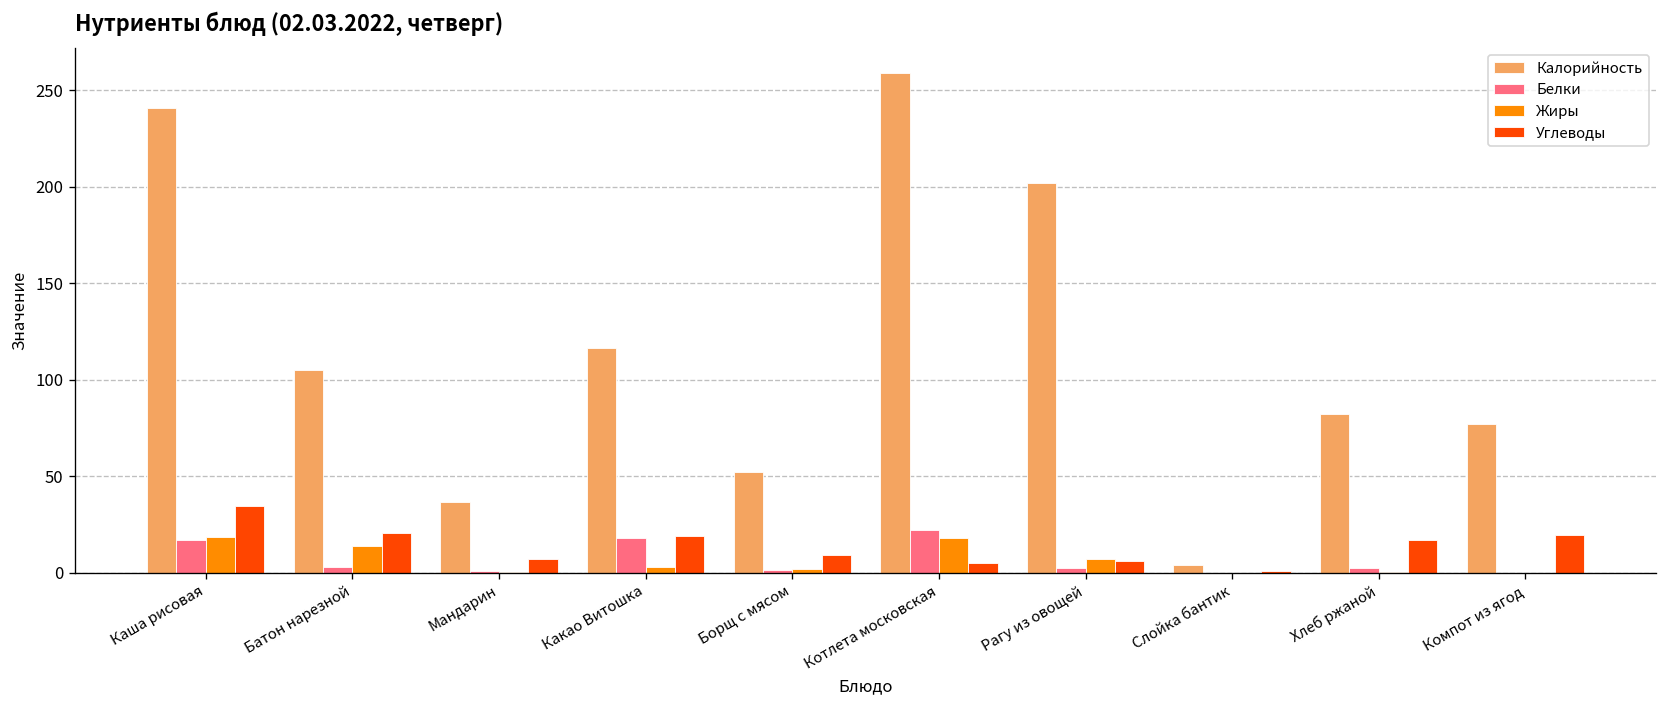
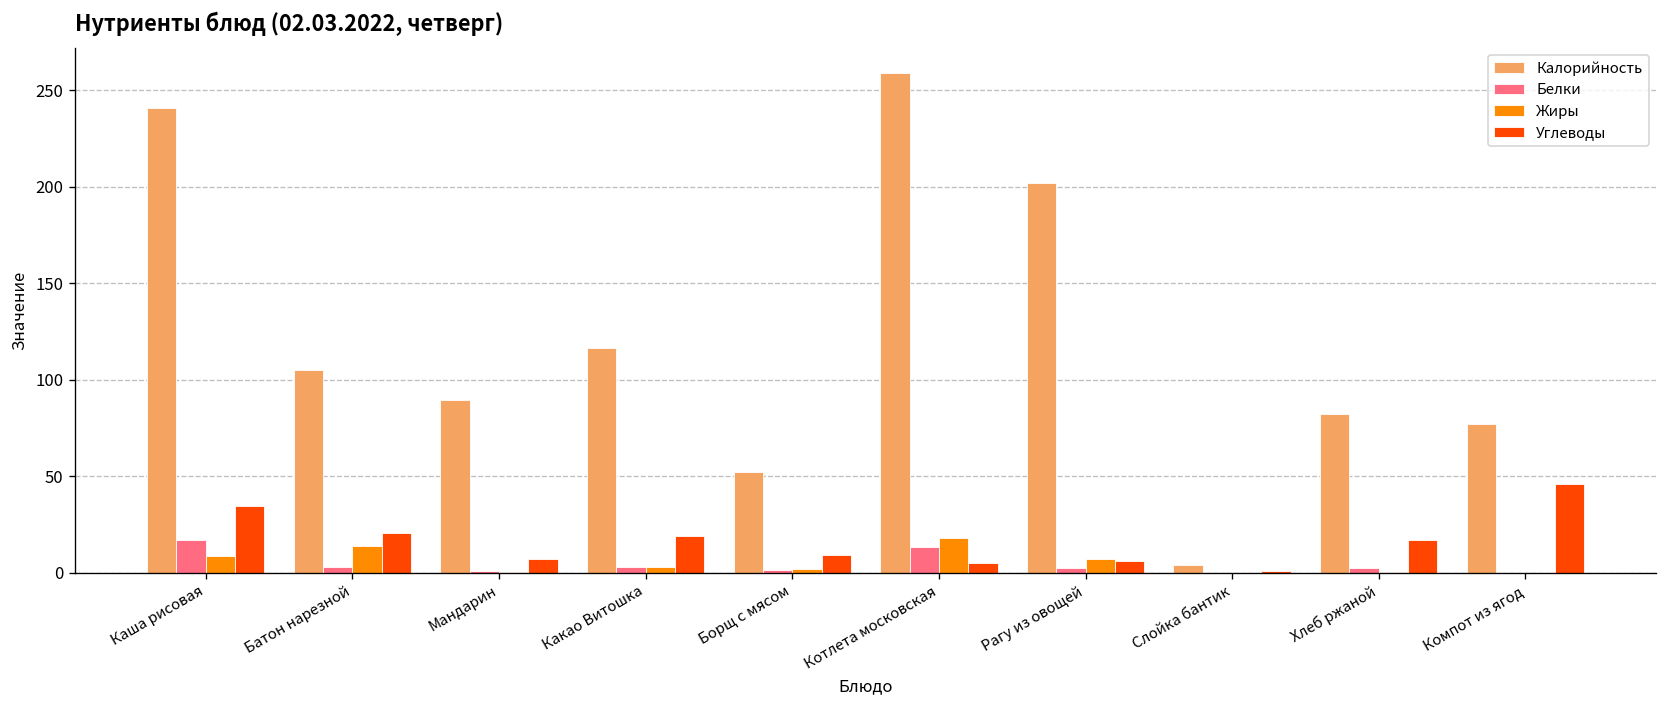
  {
    "Калорийность": {
      "Каша рисовая": 241,
      "Батон нарезной": 105,
-     "Мандарин": 37,
+     "Мандарин": 90,
      "Какао Витошка": 116,
      "Борщ с мясом": 52,
      "Котлета московская": 259,
      "Рагу из овощей": 202,
      "Слойка бантик": 4,
      "Хлеб ржаной": 82,
      "Компот из ягод": 77
    },
    "Белки": {
      "Каша рисовая": 17,
      "Батон нарезной": 3,
-     "Какао Витошка": 18,
-     "Котлета московская": 22,
+     "Какао Витошка": 3,
+     "Котлета московская": 13,
      "Рагу из овощей": 3,
      "Слойка бантик": 0,
      "Хлеб ржаной": 3,
      "Компот из ягод": 0
    },
    "Жиры": {
-     "Каша рисовая": 18,
+     "Каша рисовая": 9,
      "Батон нарезной": 14,
      "Какао Витошка": 3,
      "Борщ с мясом": 2,
      "Котлета московская": 18,
      "Рагу из овощей": 7,
      "Слойка бантик": 0,
      "Компот из ягод": 0
    },
    "Углеводы": {
      "Каша рисовая": 34,
      "Батон нарезной": 21,
      "Мандарин": 7,
      "Какао Витошка": 19,
      "Борщ с мясом": 9,
      "Котлета московская": 5,
      "Рагу из овощей": 6,
      "Хлеб ржаной": 17,
-     "Компот из ягод": 19
+     "Компот из ягод": 46
    }
  }
